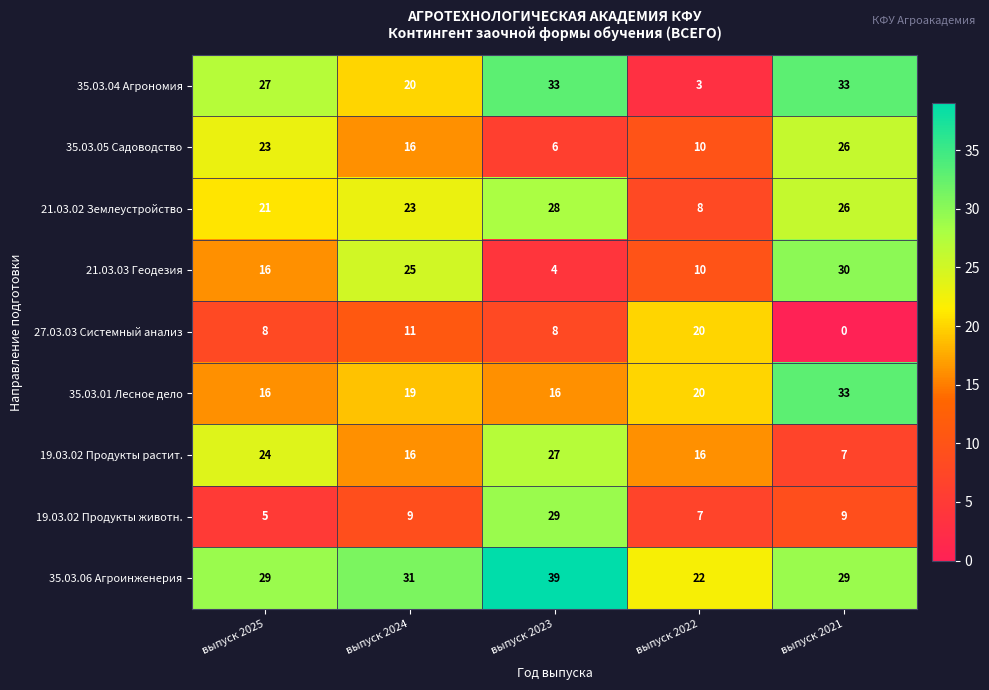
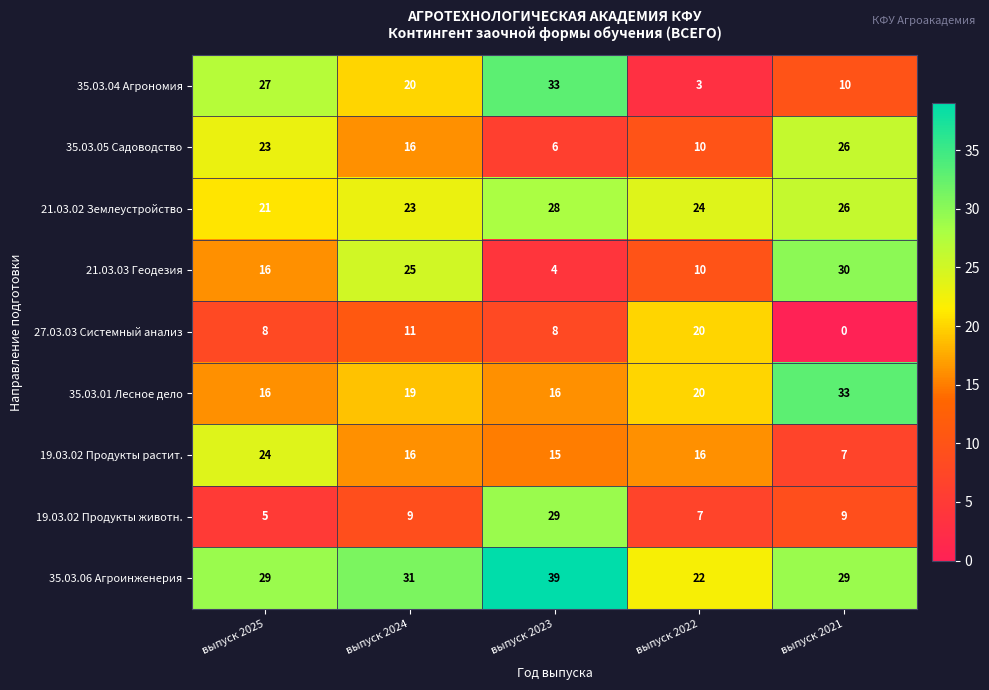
  {
    "35.03.04 Агрономия": {
      "выпуск 2025": 27,
      "выпуск 2024": 20,
      "выпуск 2023": 33,
      "выпуск 2022": 3,
-     "выпуск 2021": 33
+     "выпуск 2021": 10
    },
    "35.03.05 Садоводство": {
      "выпуск 2025": 23,
      "выпуск 2024": 16,
      "выпуск 2023": 6,
      "выпуск 2022": 10,
      "выпуск 2021": 26
    },
    "21.03.02 Землеустройство": {
      "выпуск 2025": 21,
      "выпуск 2024": 23,
      "выпуск 2023": 28,
-     "выпуск 2022": 8,
+     "выпуск 2022": 24,
      "выпуск 2021": 26
    },
    "21.03.03 Геодезия": {
      "выпуск 2025": 16,
      "выпуск 2024": 25,
      "выпуск 2023": 4,
      "выпуск 2022": 10,
      "выпуск 2021": 30
    },
    "27.03.03 Системный анализ": {
      "выпуск 2025": 8,
      "выпуск 2024": 11,
      "выпуск 2023": 8,
      "выпуск 2022": 20,
      "выпуск 2021": 0
    },
    "35.03.01 Лесное дело": {
      "выпуск 2025": 16,
      "выпуск 2024": 19,
      "выпуск 2023": 16,
      "выпуск 2022": 20,
      "выпуск 2021": 33
    },
    "19.03.02 Продукты растит.": {
      "выпуск 2025": 24,
      "выпуск 2024": 16,
-     "выпуск 2023": 27,
+     "выпуск 2023": 15,
      "выпуск 2022": 16,
      "выпуск 2021": 7
    },
    "19.03.02 Продукты животн.": {
      "выпуск 2025": 5,
      "выпуск 2024": 9,
      "выпуск 2023": 29,
      "выпуск 2022": 7,
      "выпуск 2021": 9
    },
    "35.03.06 Агроинженерия": {
      "выпуск 2025": 29,
      "выпуск 2024": 31,
      "выпуск 2023": 39,
      "выпуск 2022": 22,
      "выпуск 2021": 29
    }
  }
